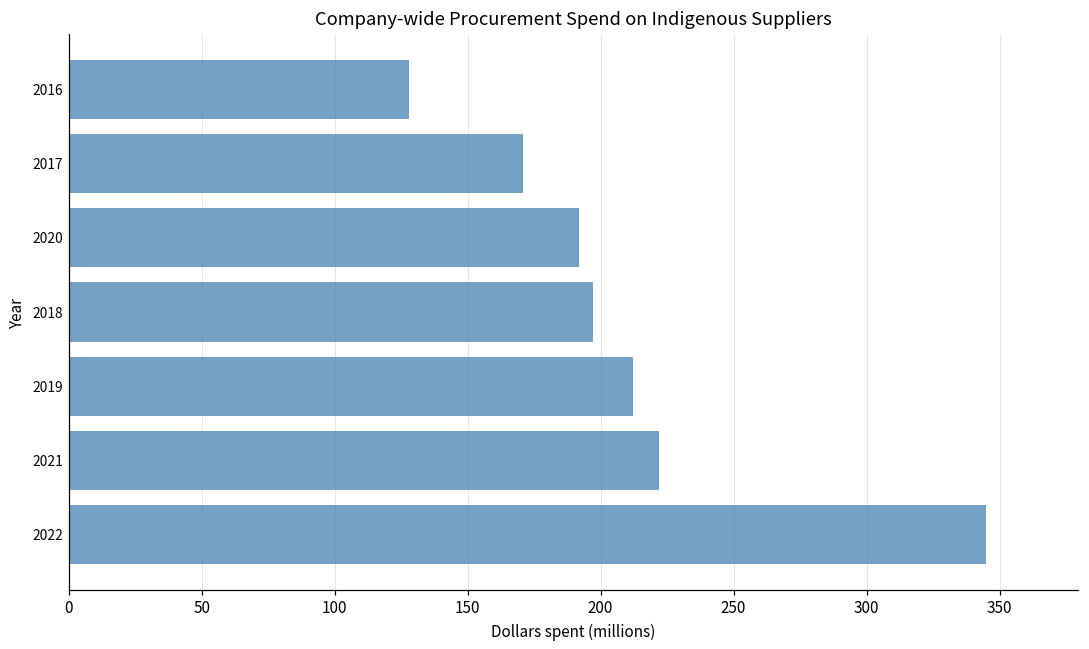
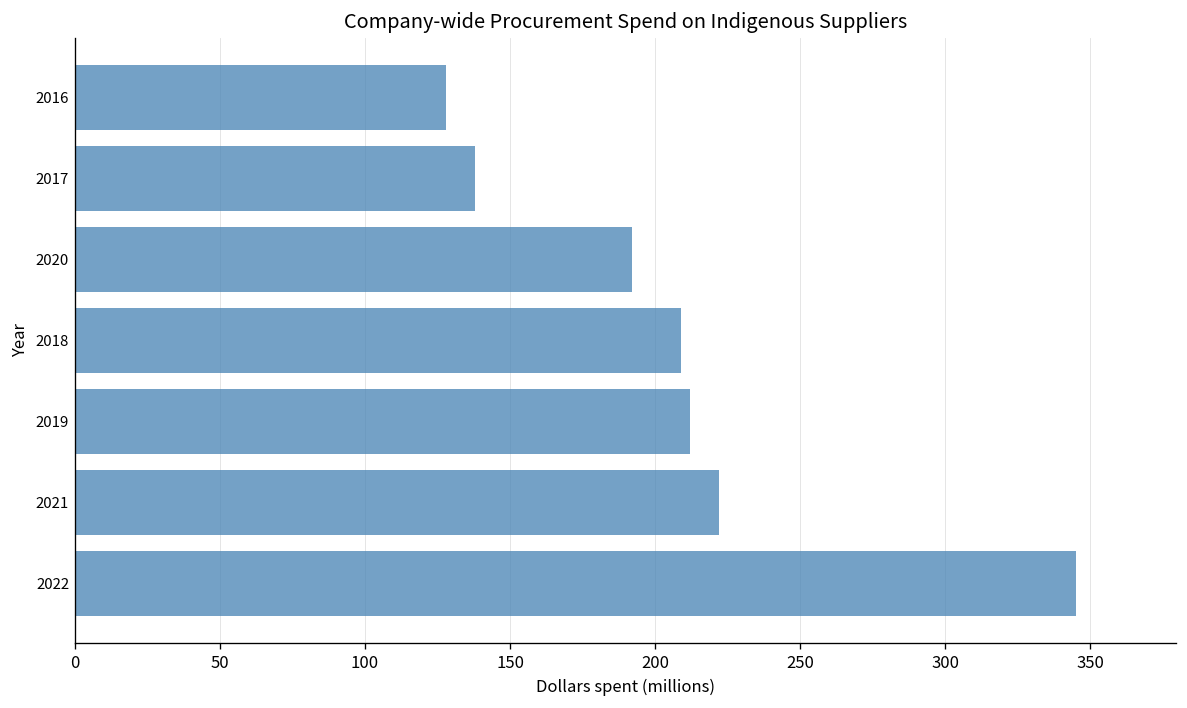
  {
    "2016": 128,
-   "2017": 171,
+   "2017": 138,
    "2020": 192,
-   "2018": 197,
+   "2018": 209,
    "2019": 212,
    "2021": 222,
    "2022": 345
  }
